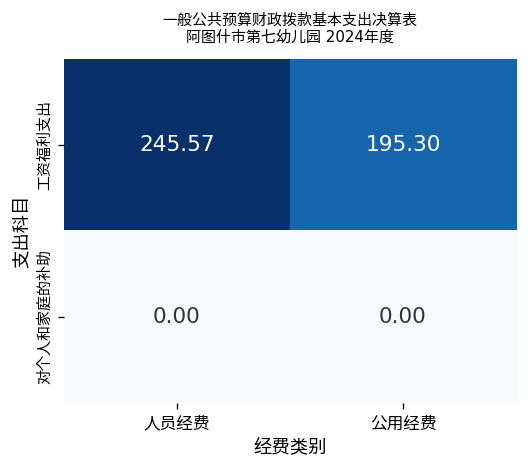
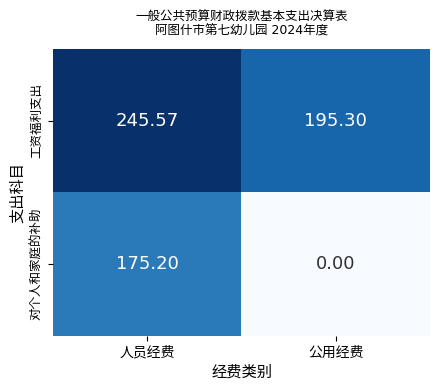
  {
    "工资福利支出": {
      "人员经费": 245.57,
      "公用经费": 195.30
    },
    "对个人和家庭的补助": {
-     "人员经费": 0.00,
+     "人员经费": 175.20,
      "公用经费": 0.00
    }
  }
